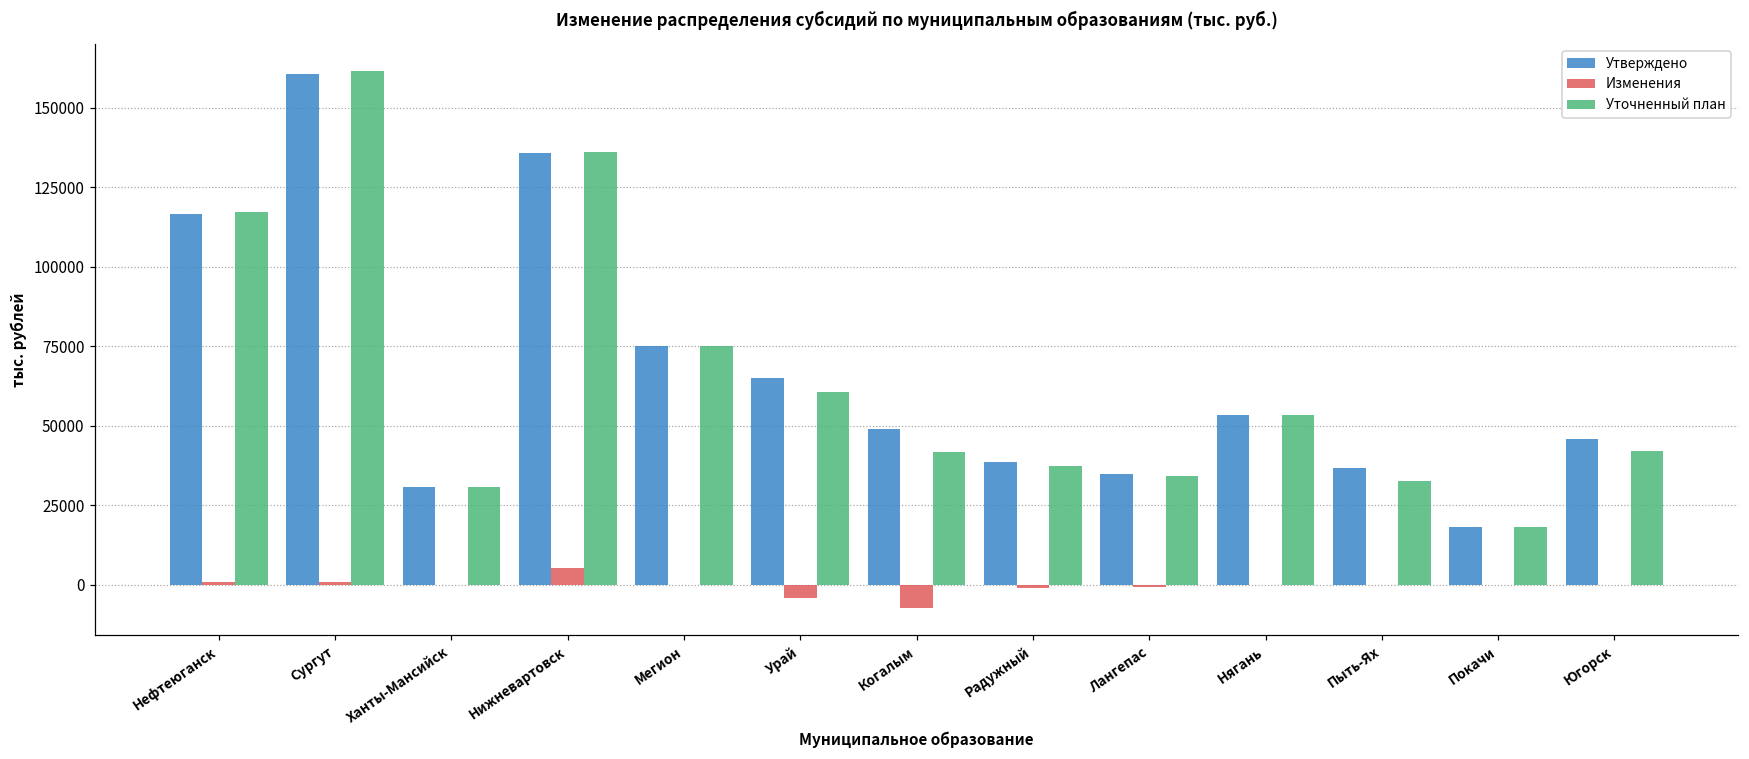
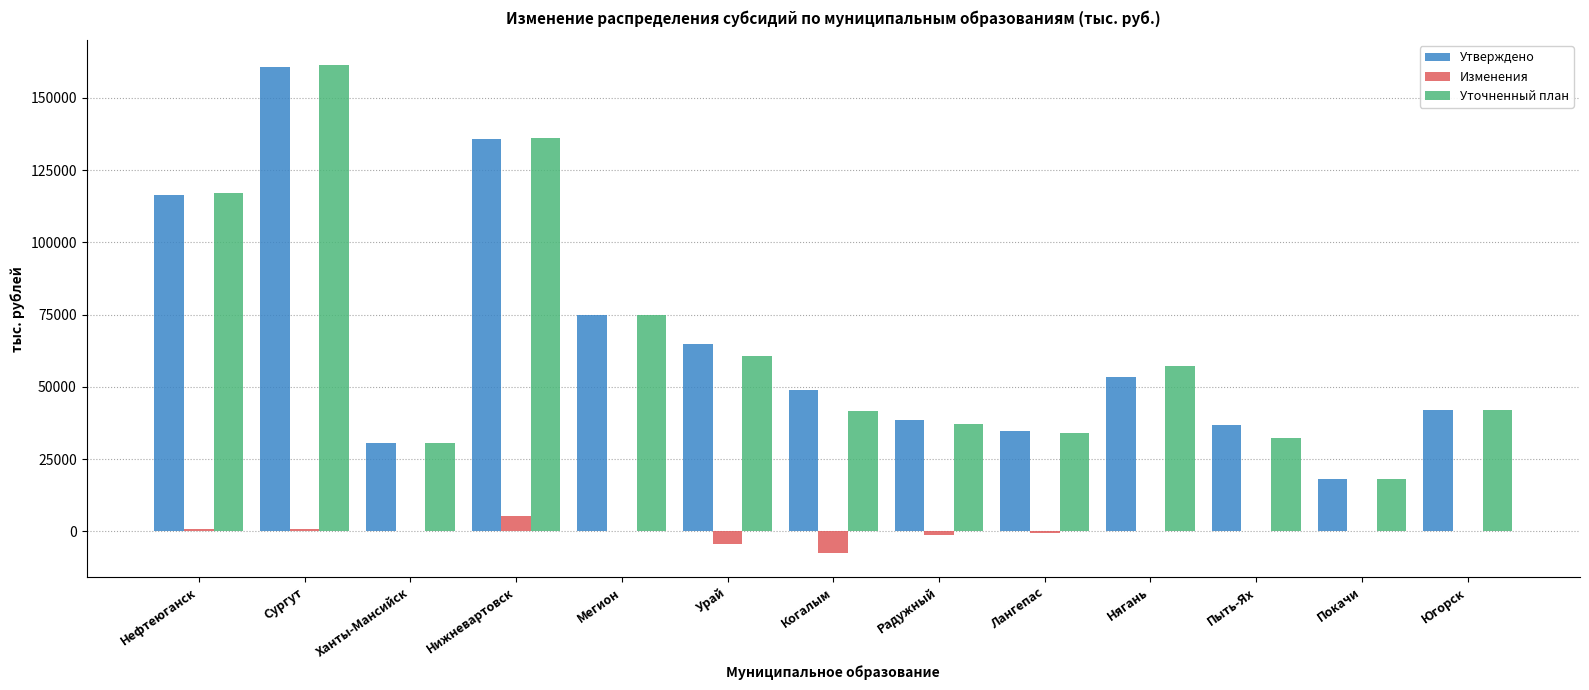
  {
    "Утверждено": {
      "Нефтеюганск": 117000,
      "Сургут": 161000,
      "Ханты-Мансийск": 31000,
      "Нижневартовск": 136000,
      "Мегион": 75000,
      "Урай": 65000,
      "Когалым": 49000,
      "Радужный": 38000,
      "Лангепас": 35000,
      "Нягань": 53000,
      "Пыть-Ях": 37000,
      "Покачи": 18000,
-     "Югорск": 46000
+     "Югорск": 42000
    },
    "Изменения": {
      "Сургут": 1000,
      "Ханты-Мансийск": 0,
      "Нижневартовск": 5000,
      "Мегион": 0,
      "Урай": -4000,
      "Когалым": -7000,
      "Радужный": -1000,
      "Нягань": 0,
      "Пыть-Ях": 0,
      "Покачи": 0,
      "Югорск": 0
    },
    "Уточненный план": {
      "Нефтеюганск": 117000,
      "Сургут": 161000,
      "Ханты-Мансийск": 31000,
      "Нижневартовск": 136000,
      "Мегион": 75000,
      "Урай": 61000,
      "Когалым": 42000,
      "Радужный": 37000,
      "Лангепас": 34000,
-     "Нягань": 53000,
+     "Нягань": 57000,
      "Пыть-Ях": 32000,
      "Покачи": 18000,
      "Югорск": 42000
    }
  }
